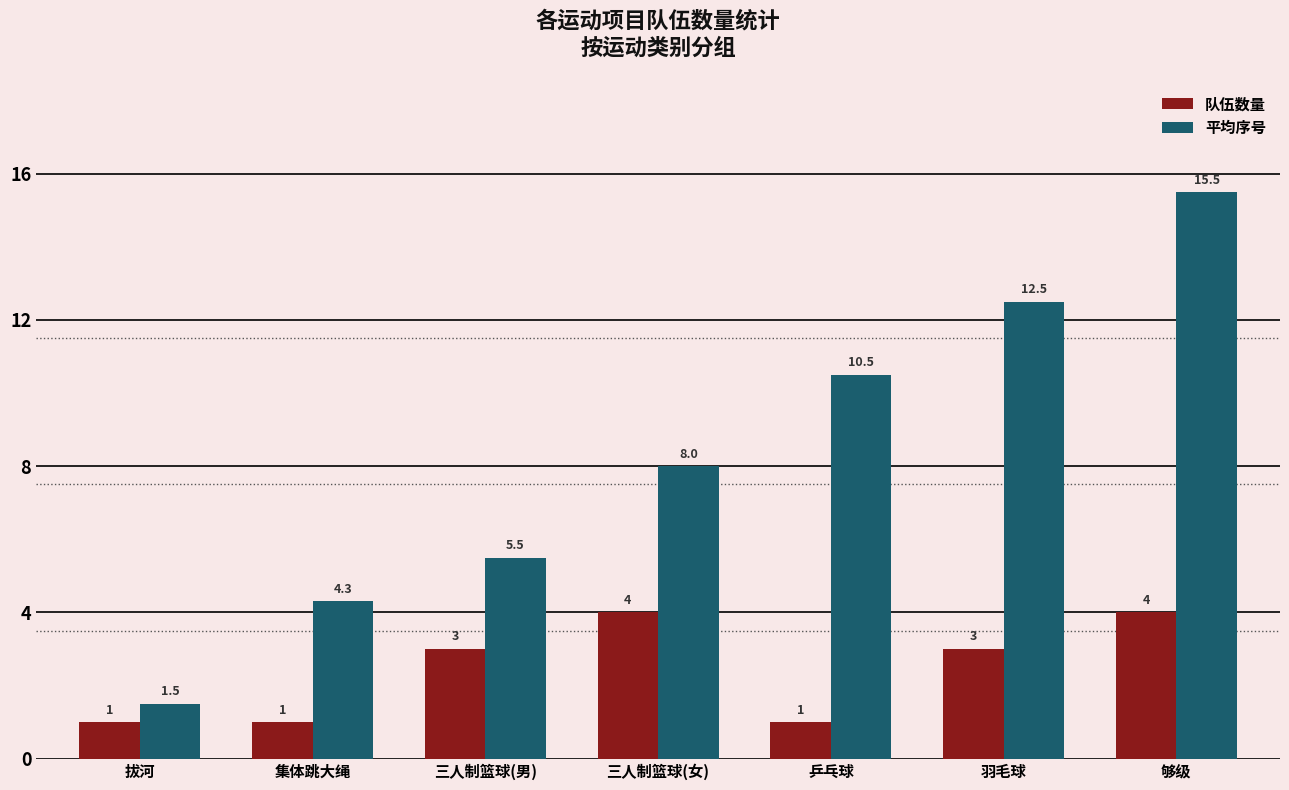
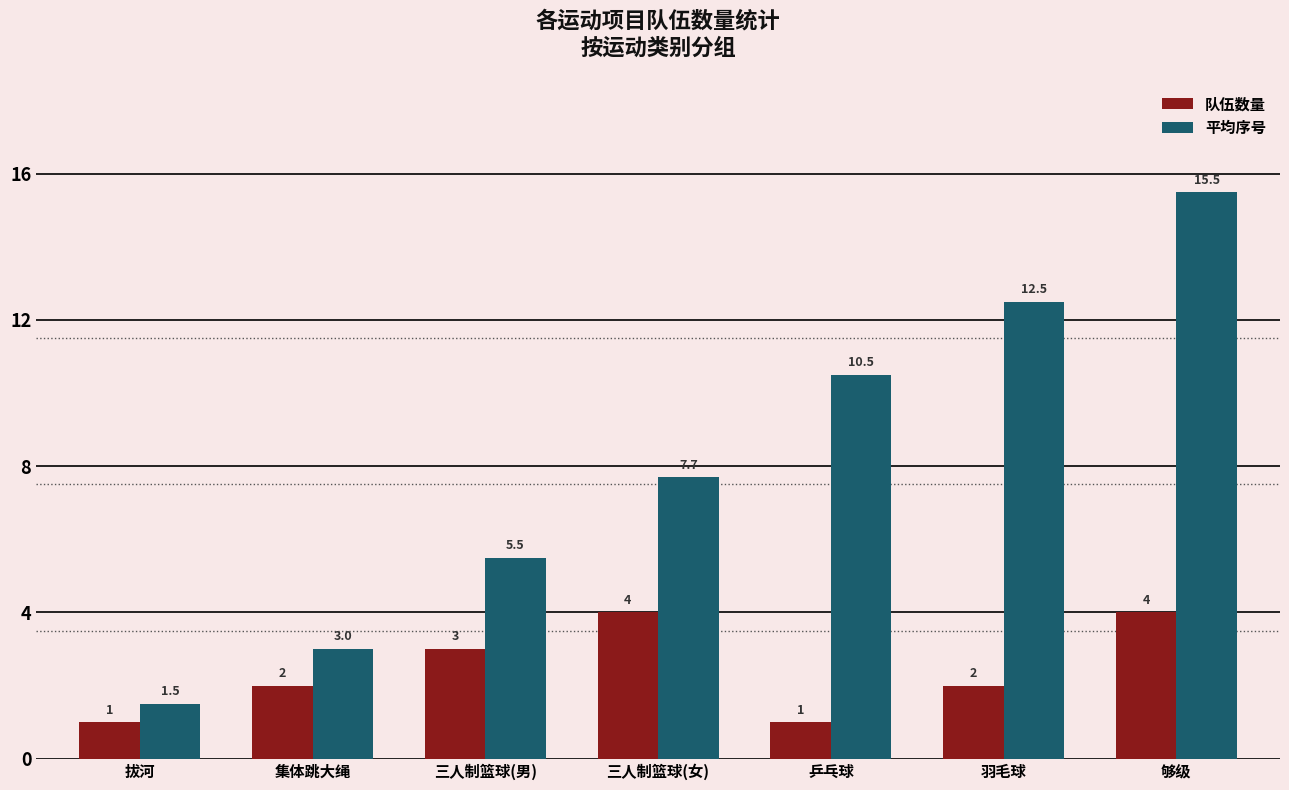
  {
    "队伍数量": {
      "拔河": 1,
-     "集体跳大绳": 1,
+     "集体跳大绳": 2,
      "三人制篮球(男)": 3,
      "三人制篮球(女)": 4,
      "乒乓球": 1,
-     "羽毛球": 3,
+     "羽毛球": 2,
      "够级": 4
    },
    "平均序号": {
      "拔河": 1.5,
-     "集体跳大绳": 4.3,
+     "集体跳大绳": 3.0,
      "三人制篮球(男)": 5.5,
-     "三人制篮球(女)": 8.0,
+     "三人制篮球(女)": 7.7,
      "乒乓球": 10.5,
      "羽毛球": 12.5,
      "够级": 15.5
    }
  }
